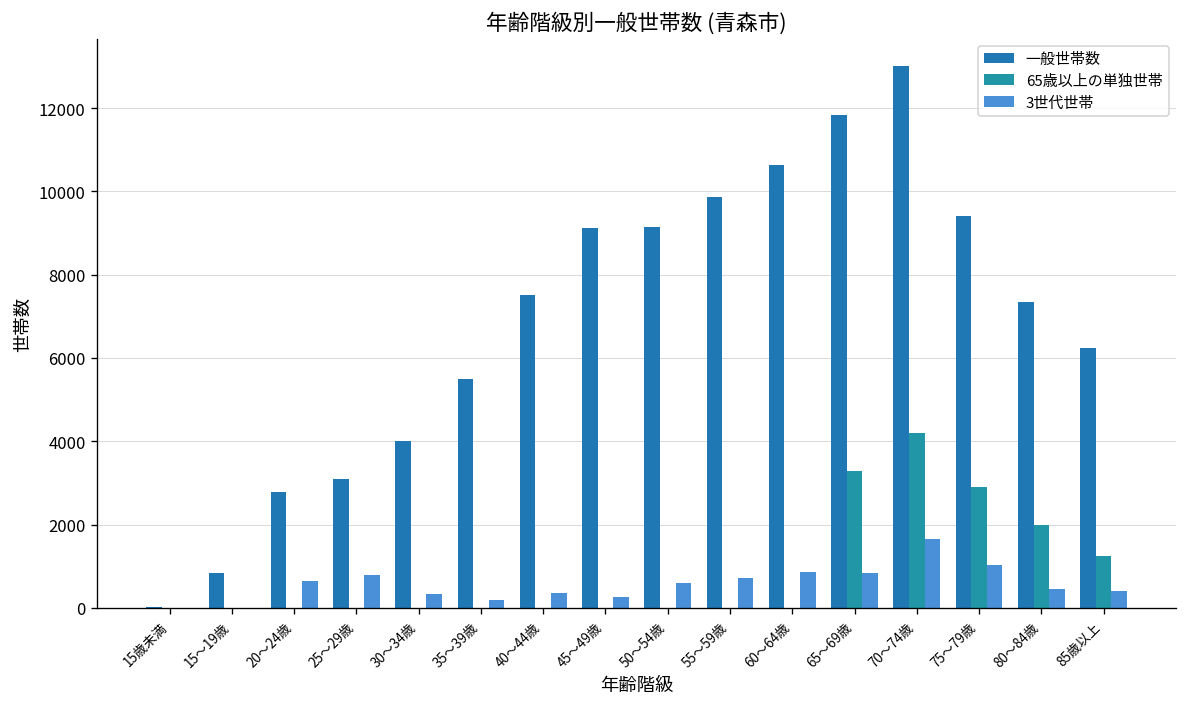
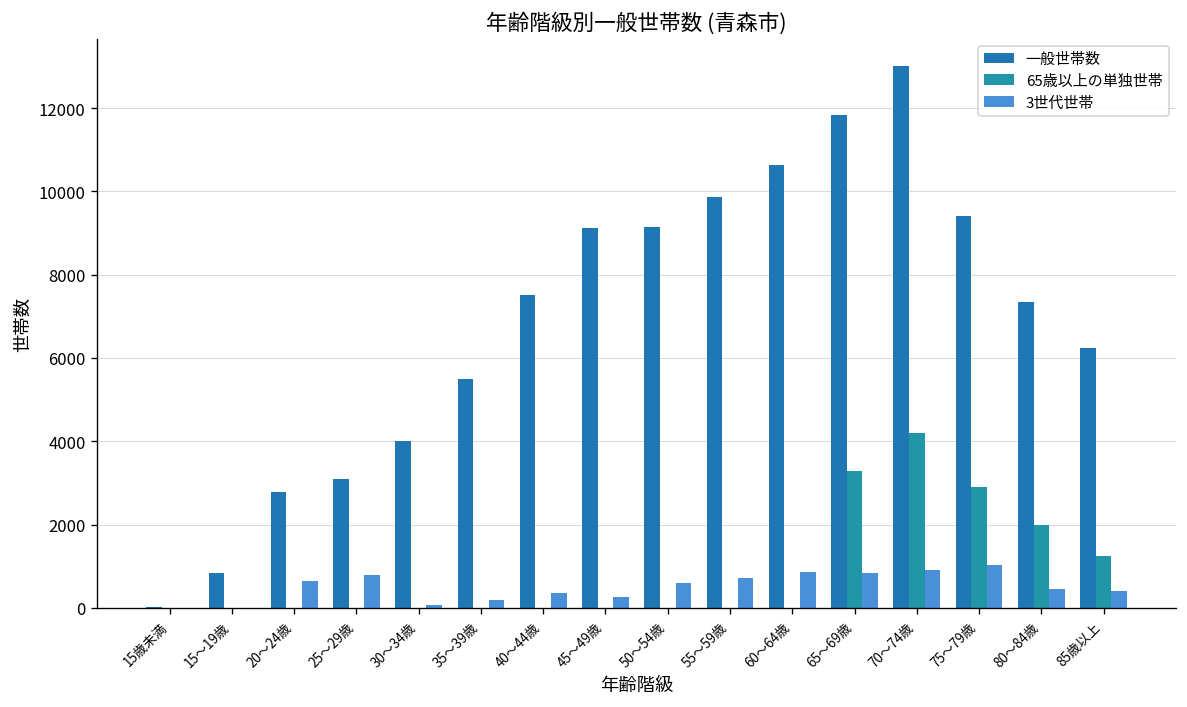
  {
    "3世代世帯": {
      "15歳未満": 0,
      "15～19歳": 0,
      "20～24歳": 600,
      "25～29歳": 800,
-     "30～34歳": 300,
+     "30～34歳": 100,
      "35～39歳": 200,
      "40～44歳": 400,
      "45～49歳": 300,
      "50～54歳": 600,
      "55～59歳": 700,
      "60～64歳": 800,
      "65～69歳": 800,
-     "70～74歳": 1700,
+     "70～74歳": 900,
      "75～79歳": 1000,
      "80～84歳": 500,
      "85歳以上": 400
    }
  }
